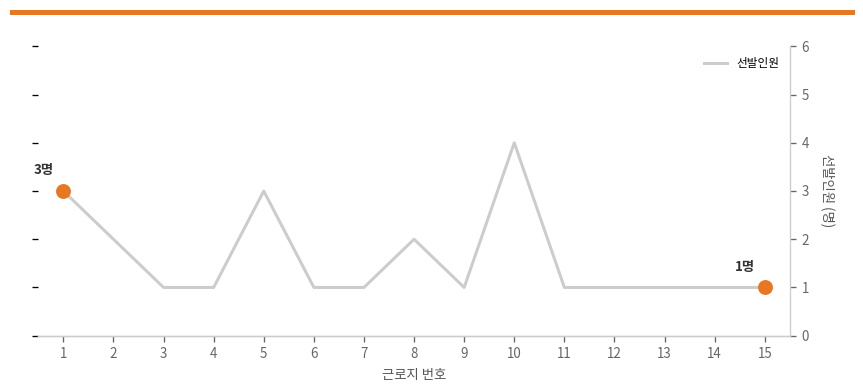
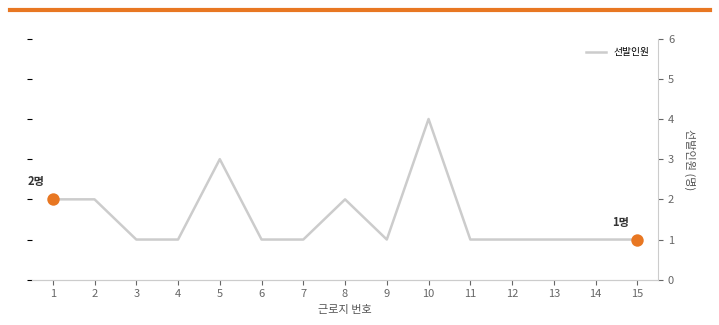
  {
    "선발인원": {
-     "1": "3명"
+     "1": "2명"
    }
  }
